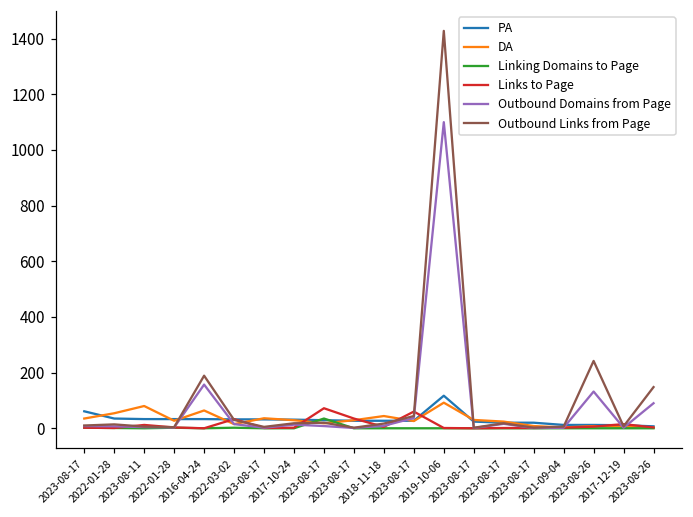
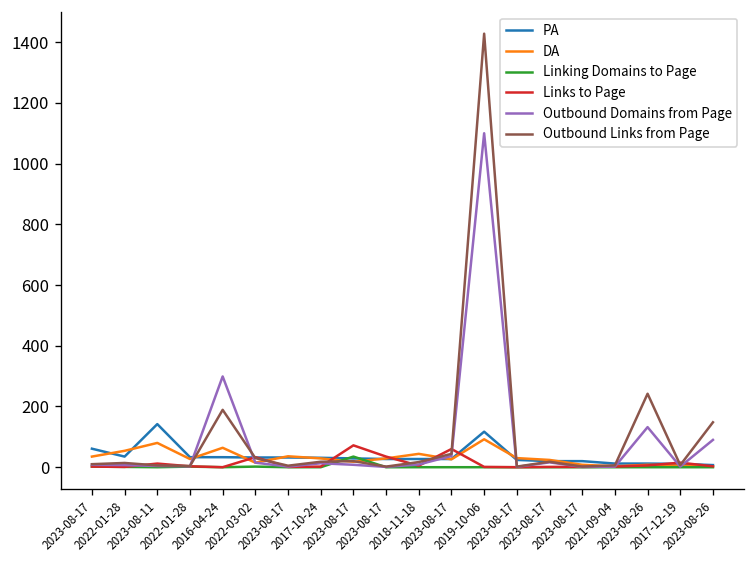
  {
    "PA": {
-     "2023-08-11": 30,
+     "2023-08-11": 140,
      "2016-04-24": 30,
      "2019-10-06": 120
    },
    "DA": {
      "2023-08-11": 80,
      "2016-04-24": 60,
      "2018-11-18": 40,
      "2019-10-06": 90
    },
    "Linking Domains to Page": {
      "2022-03-02": 0
    },
    "Outbound Domains from Page": {
-     "2016-04-24": 160,
+     "2016-04-24": 300,
      "2019-10-06": 1100
    },
    "Outbound Links from Page": {
      "2016-04-24": 190,
      "2019-10-06": 1430
    }
  }
